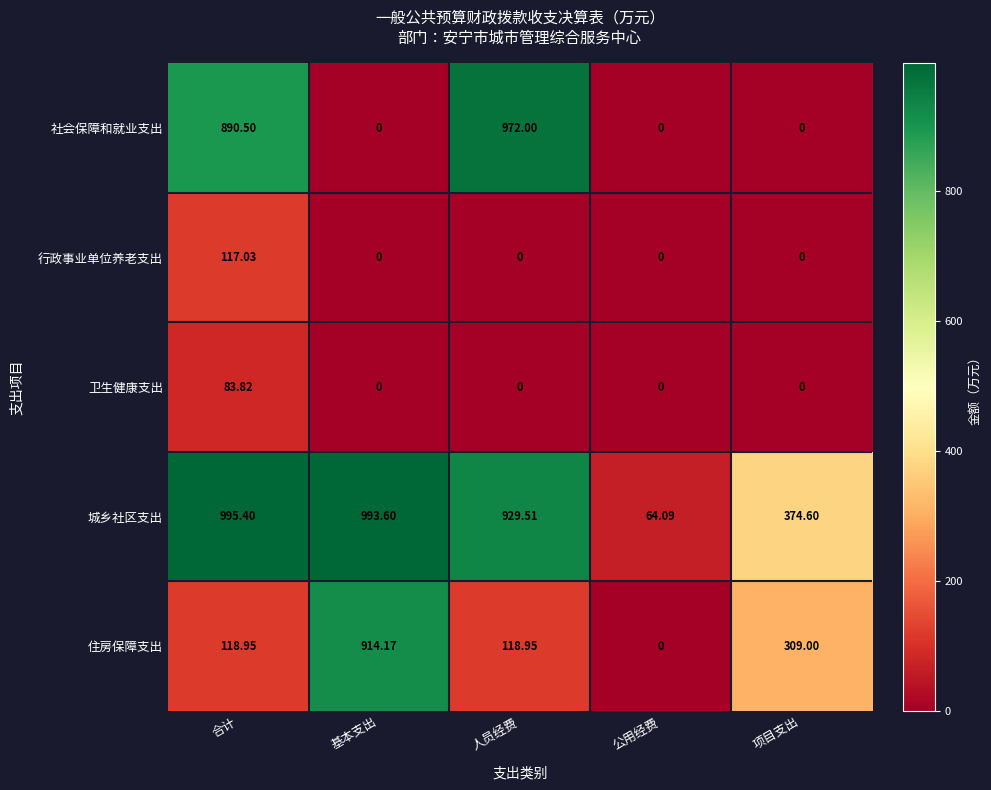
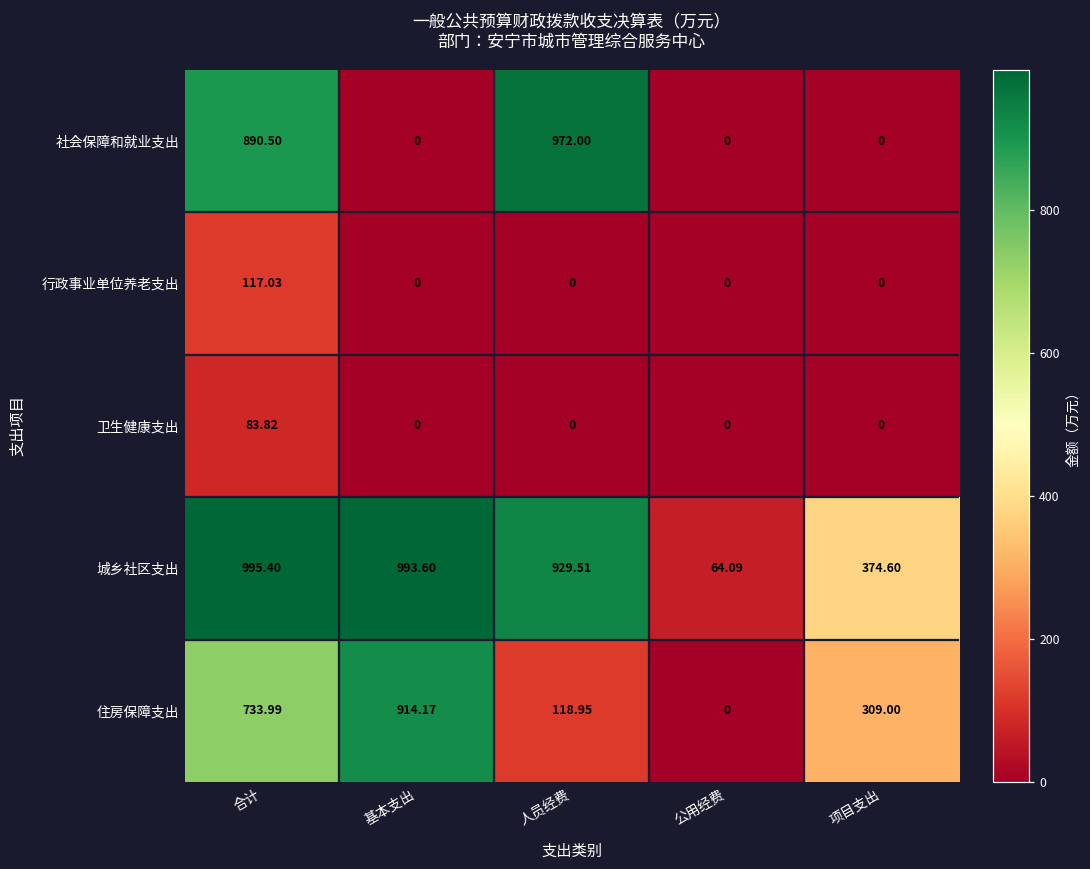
  {
    "社会保障和就业支出": {
      "合计": 890.50,
      "基本支出": 0,
      "人员经费": 972.00,
      "公用经费": 0,
      "项目支出": 0
    },
    "行政事业单位养老支出": {
      "合计": 117.03,
      "基本支出": 0,
      "人员经费": 0,
      "公用经费": 0,
      "项目支出": 0
    },
    "卫生健康支出": {
      "合计": 83.82,
      "基本支出": 0,
      "人员经费": 0,
      "公用经费": 0,
      "项目支出": 0
    },
    "城乡社区支出": {
      "合计": 995.40,
      "基本支出": 993.60,
      "人员经费": 929.51,
      "公用经费": 64.09,
      "项目支出": 374.60
    },
    "住房保障支出": {
-     "合计": 118.95,
+     "合计": 733.99,
      "基本支出": 914.17,
      "人员经费": 118.95,
      "公用经费": 0,
      "项目支出": 309.00
    }
  }
